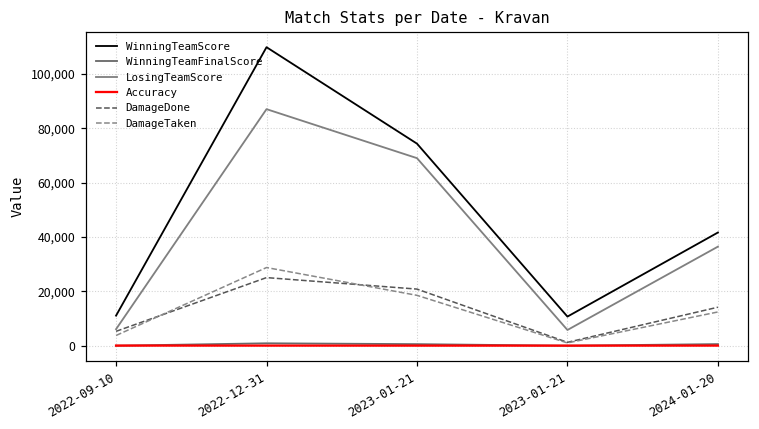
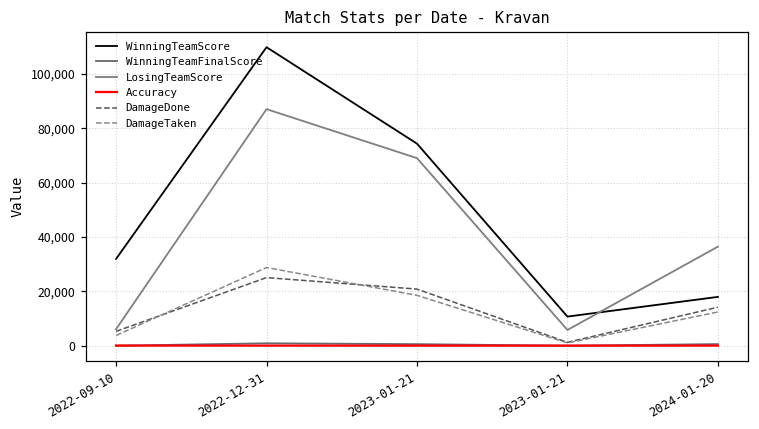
  {
    "WinningTeamScore": {
-     "2022-09-10": "11,000",
+     "2022-09-10": "32,000",
      "2022-12-31": "110,000",
-     "2024-01-20": "42,000"
+     "2024-01-20": "18,000"
    }
  }
